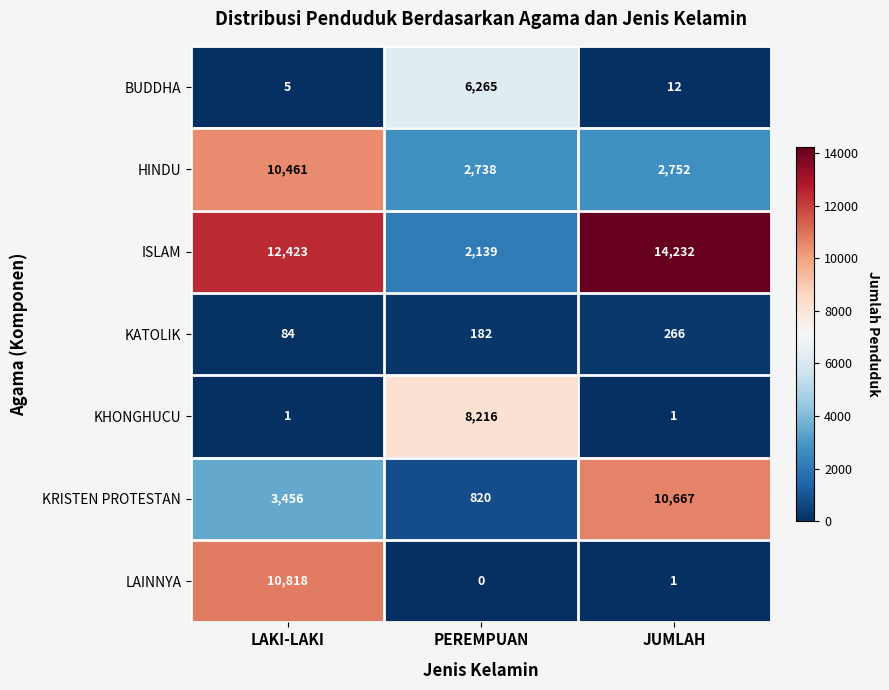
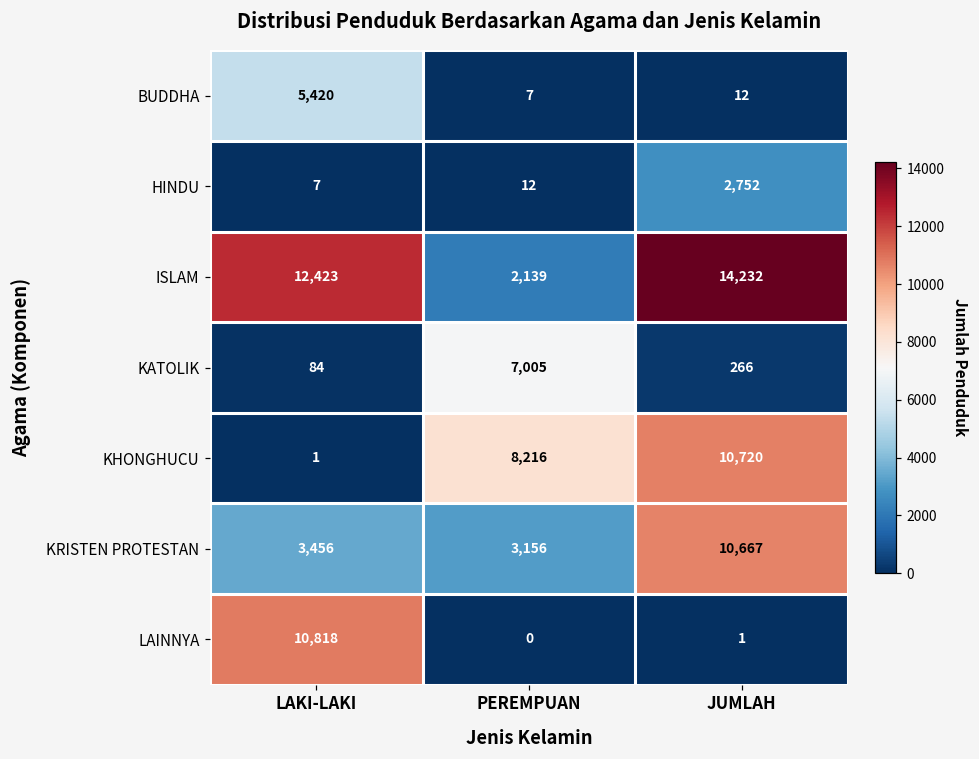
  {
    "BUDDHA": {
-     "LAKI-LAKI": "5",
-     "PEREMPUAN": "6,265",
+     "LAKI-LAKI": "5,420",
+     "PEREMPUAN": "7",
      "JUMLAH": "12"
    },
    "HINDU": {
-     "LAKI-LAKI": "10,461",
-     "PEREMPUAN": "2,738",
+     "LAKI-LAKI": "7",
+     "PEREMPUAN": "12",
      "JUMLAH": "2,752"
    },
    "ISLAM": {
      "LAKI-LAKI": "12,423",
      "PEREMPUAN": "2,139",
      "JUMLAH": "14,232"
    },
    "KATOLIK": {
      "LAKI-LAKI": "84",
-     "PEREMPUAN": "182",
+     "PEREMPUAN": "7,005",
      "JUMLAH": "266"
    },
    "KHONGHUCU": {
      "LAKI-LAKI": "1",
      "PEREMPUAN": "8,216",
-     "JUMLAH": "1"
+     "JUMLAH": "10,720"
    },
    "KRISTEN PROTESTAN": {
      "LAKI-LAKI": "3,456",
-     "PEREMPUAN": "820",
+     "PEREMPUAN": "3,156",
      "JUMLAH": "10,667"
    },
    "LAINNYA": {
      "LAKI-LAKI": "10,818",
      "PEREMPUAN": "0",
      "JUMLAH": "1"
    }
  }
